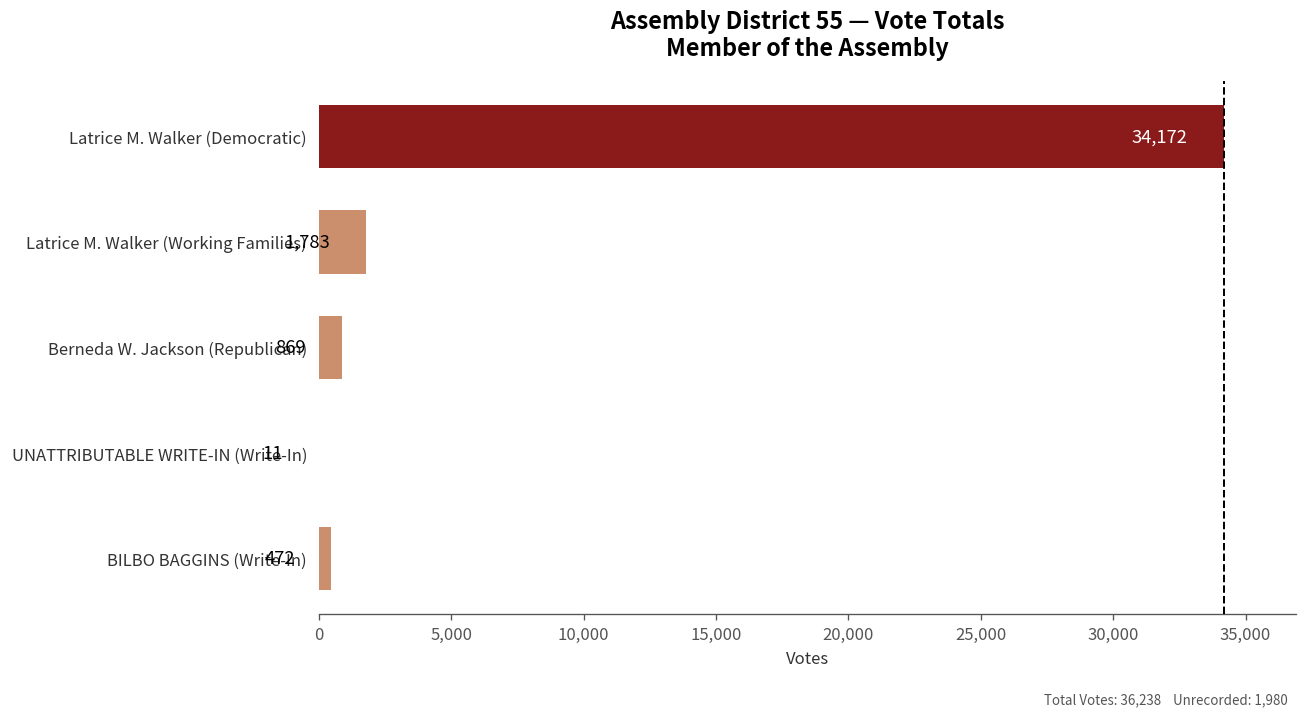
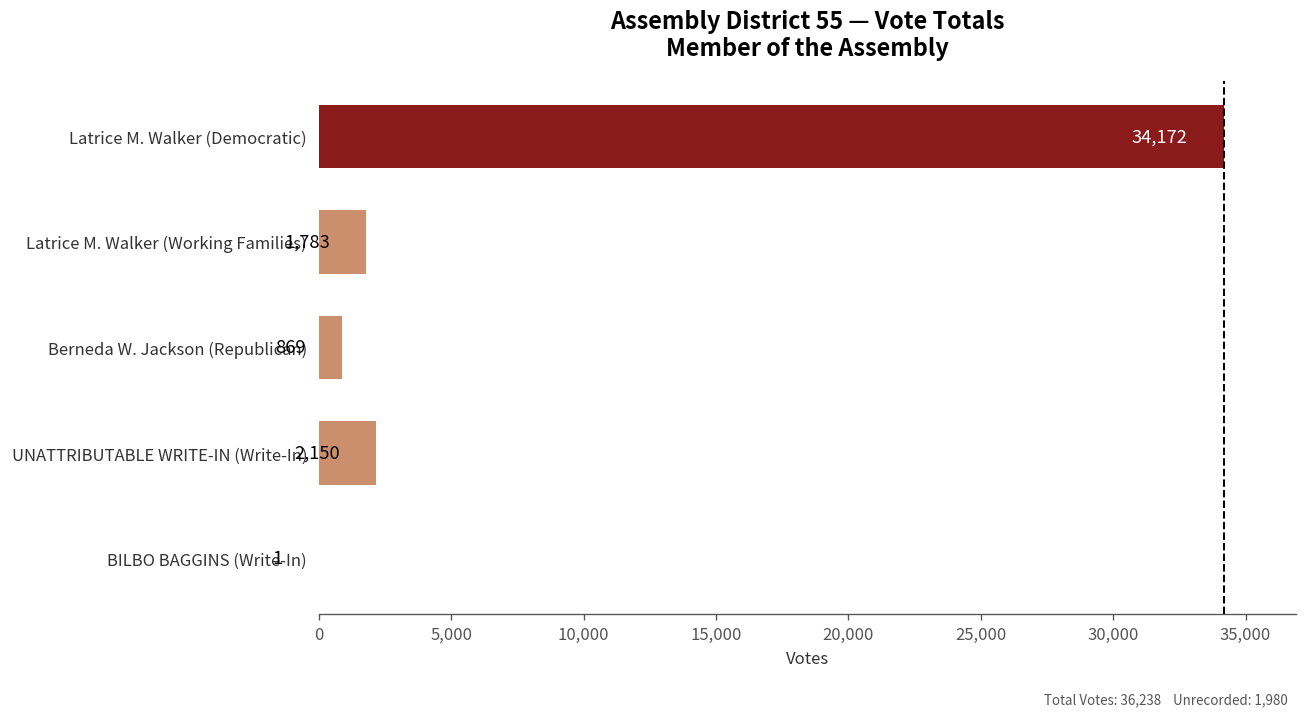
  {
    "Latrice M. Walker (Democratic)": "34,172",
-   "UNATTRIBUTABLE WRITE-IN (Write-In)": "11",
-   "BILBO BAGGINS (Write-In)": "472"
+   "UNATTRIBUTABLE WRITE-IN (Write-In)": "2,150",
+   "BILBO BAGGINS (Write-In)": "1"
  }
